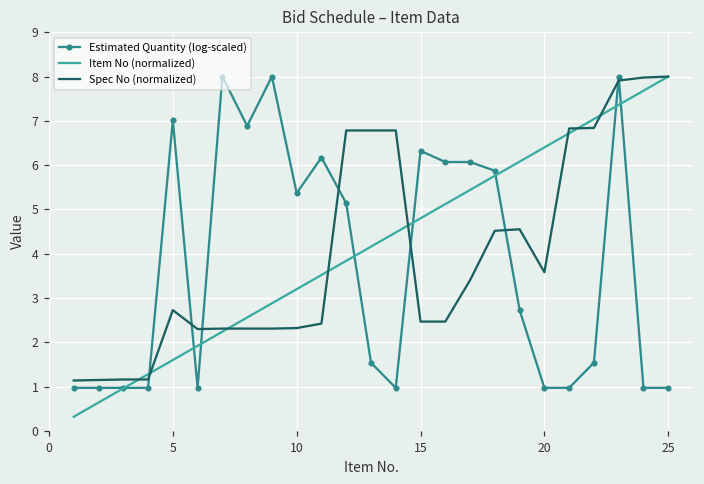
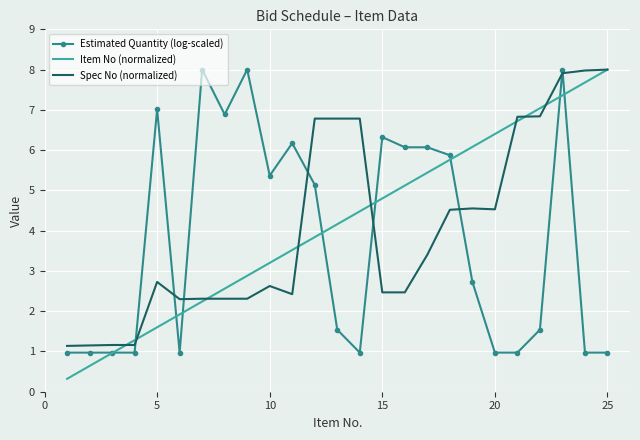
  {
    "Spec No (normalized)": {
      "5": 2.7,
-     "10": 2.3,
+     "10": 2.6,
      "15": 2.5,
-     "20": 3.6
+     "20": 4.5
    }
  }
